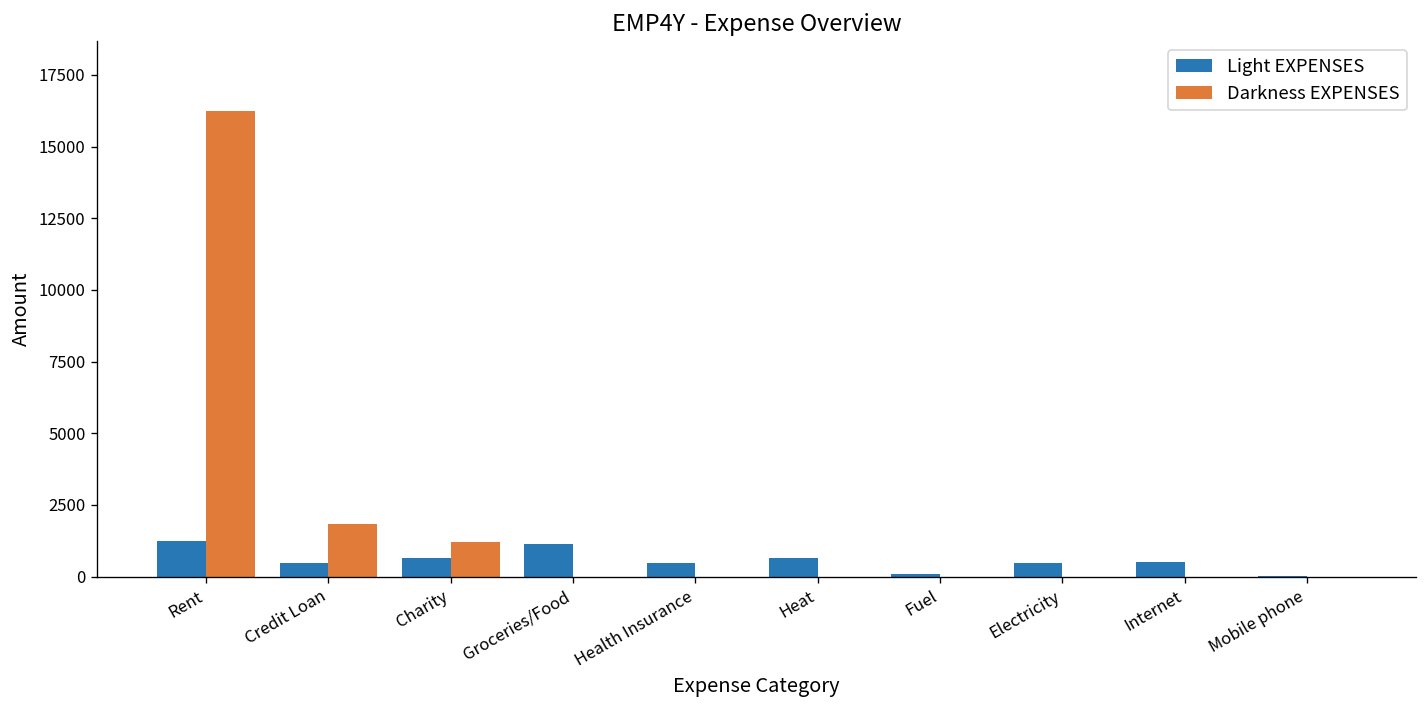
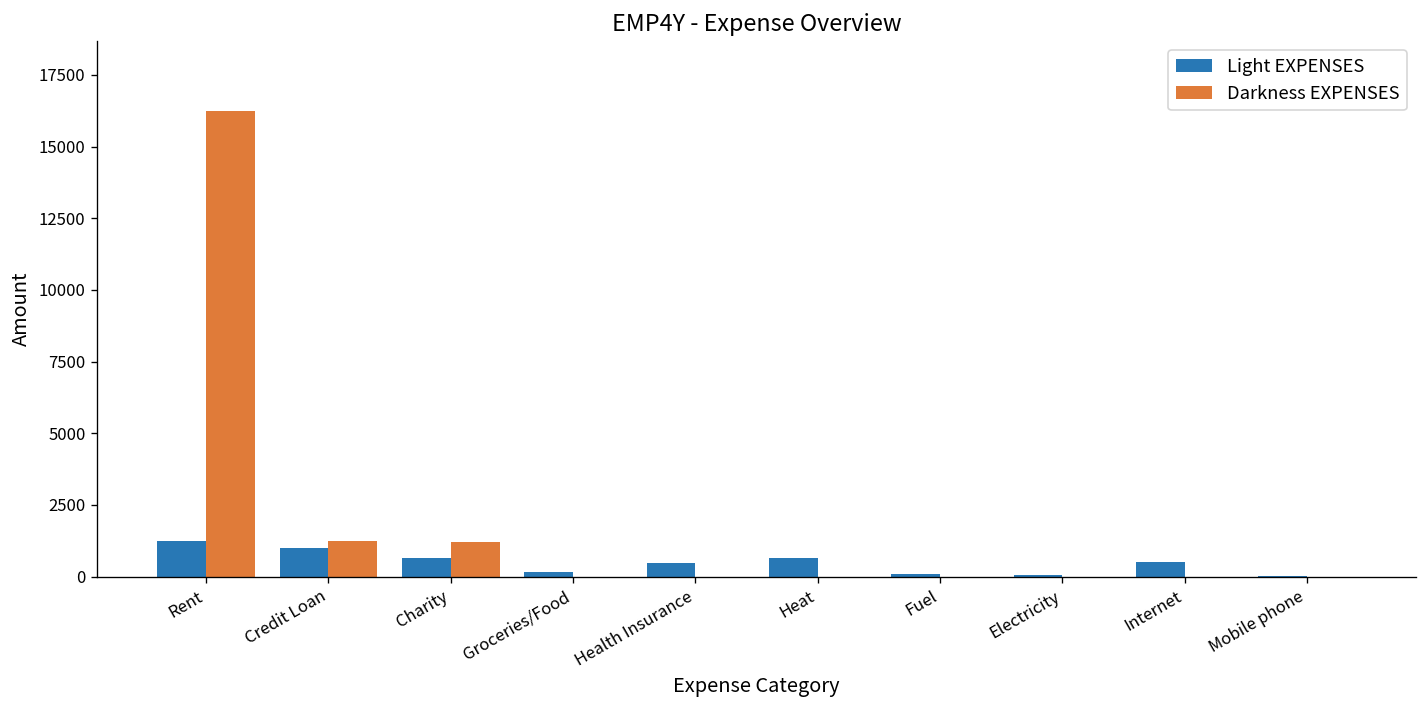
  {
    "Light EXPENSES": {
      "Rent": 1200,
-     "Credit Loan": 500,
+     "Credit Loan": 1000,
      "Charity": 600,
-     "Groceries/Food": 1100,
+     "Groceries/Food": 200,
      "Health Insurance": 500,
      "Heat": 700,
-     "Electricity": 500,
+     "Electricity": 100,
      "Internet": 500
    },
    "Darkness EXPENSES": {
      "Rent": 16200,
-     "Credit Loan": 1800,
+     "Credit Loan": 1200,
      "Charity": 1200,
      "Groceries/Food": 0,
      "Health Insurance": 0,
      "Heat": 0,
      "Fuel": 0,
      "Electricity": 0,
      "Internet": 0,
      "Mobile phone": 0
    }
  }
